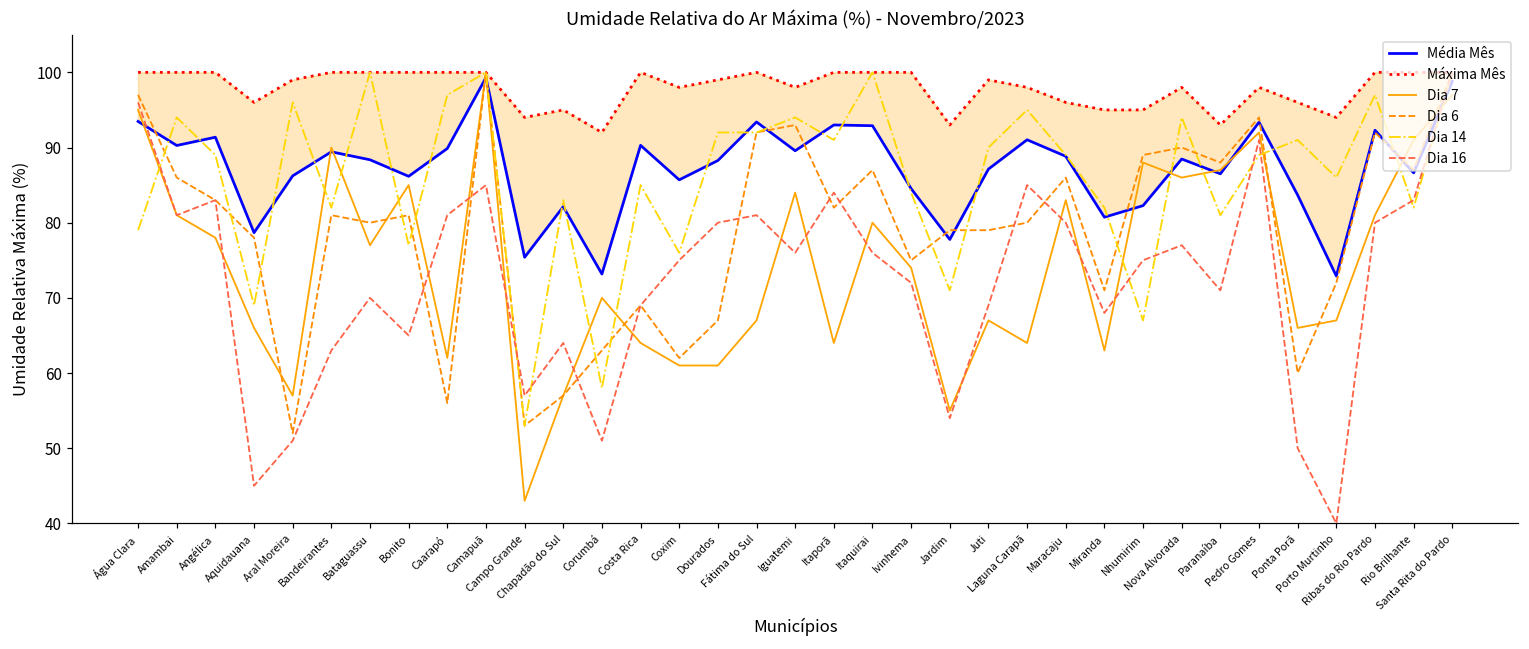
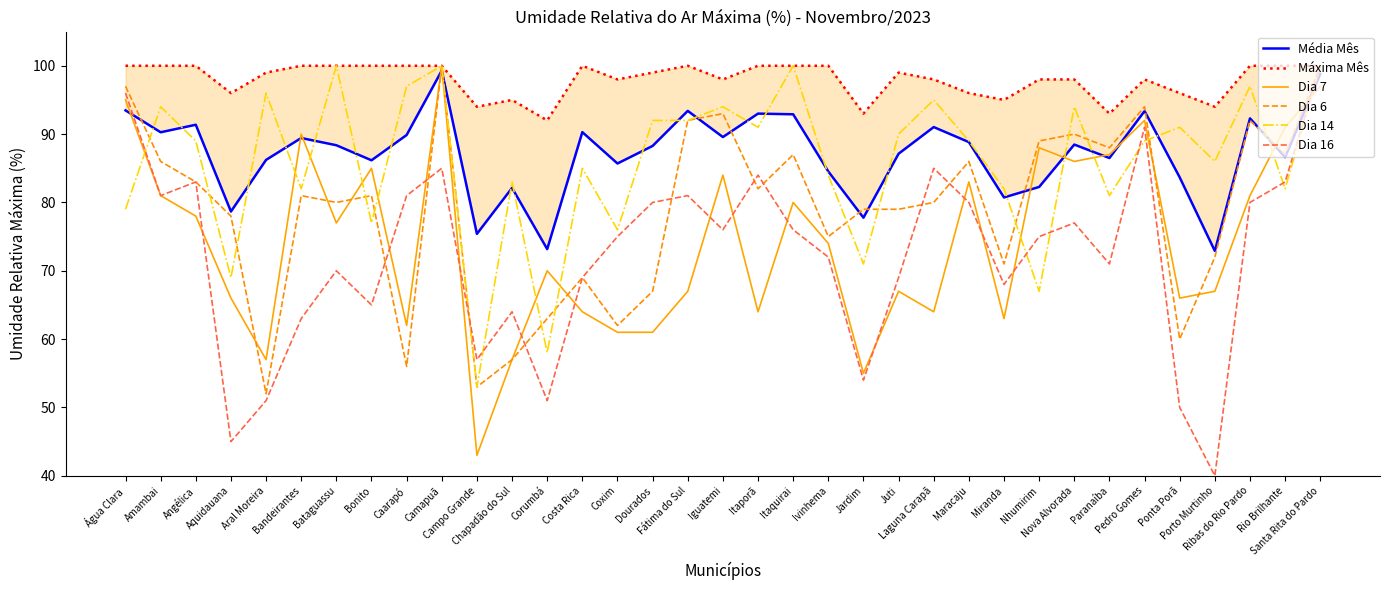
  {
    "Média Mês": {
      "Água Clara": 93,
      "Amambai": 90,
      "Angélica": 91,
      "Aquidauana": 79,
      "Aral Moreira": 86,
      "Bandeirantes": 89,
      "Bataguassu": 88,
      "Bonito": 86,
      "Caarapó": 90,
      "Camapuã": 99,
      "Campo Grande": 75,
      "Chapadão do Sul": 82,
      "Corumbá": 73,
      "Costa Rica": 90,
      "Coxim": 86,
      "Dourados": 88,
      "Fátima do Sul": 93,
      "Iguatemi": 90,
      "Itaporã": 93,
      "Itaquirai": 93,
      "Ivinhema": 85,
      "Jardim": 78,
      "Juti": 87,
      "Laguna Carapã": 91,
      "Miranda": 81,
      "Nhumirim": 82,
      "Nova Alvorada": 88,
      "Paranaíba": 87,
      "Pedro Gomes": 93,
      "Ponta Porã": 84,
      "Porto Murtinho": 73
    },
    "Máxima Mês": {
      "Água Clara": 100,
      "Amambai": 100,
      "Angélica": 100,
      "Aquidauana": 96,
      "Aral Moreira": 99,
      "Bandeirantes": 100,
      "Bonito": 100,
      "Caarapó": 100,
      "Campo Grande": 94,
      "Chapadão do Sul": 95,
      "Corumbá": 92,
      "Costa Rica": 100,
      "Coxim": 98,
      "Dourados": 99,
      "Fátima do Sul": 100,
      "Iguatemi": 98,
      "Itaporã": 100,
      "Ivinhema": 100,
      "Jardim": 93,
      "Juti": 99,
      "Laguna Carapã": 98,
      "Maracaju": 96,
      "Miranda": 95,
-     "Nhumirim": 95,
+     "Nhumirim": 98,
      "Nova Alvorada": 98,
      "Paranaíba": 93,
      "Pedro Gomes": 98,
      "Ponta Porã": 96,
      "Porto Murtinho": 94,
      "Ribas do Rio Pardo": 100
    },
    "Dia 16": {
      "Água Clara": 96,
      "Aquidauana": 45,
      "Aral Moreira": 51,
      "Bandeirantes": 63,
      "Bataguassu": 70,
      "Bonito": 65,
      "Caarapó": 81,
      "Camapuã": 85,
      "Campo Grande": 57,
      "Chapadão do Sul": 64,
      "Corumbá": 51,
      "Coxim": 75,
      "Dourados": 80,
      "Fátima do Sul": 81,
      "Iguatemi": 76,
      "Itaporã": 84,
      "Itaquirai": 76,
      "Ivinhema": 72,
      "Jardim": 54,
      "Juti": 69,
      "Laguna Carapã": 85,
      "Maracaju": 80,
      "Miranda": 68,
      "Nhumirim": 75,
      "Nova Alvorada": 77,
      "Paranaíba": 71,
      "Pedro Gomes": 91,
      "Ponta Porã": 50,
      "Porto Murtinho": 40,
      "Ribas do Rio Pardo": 80,
      "Rio Brilhante": 83
    }
  }
